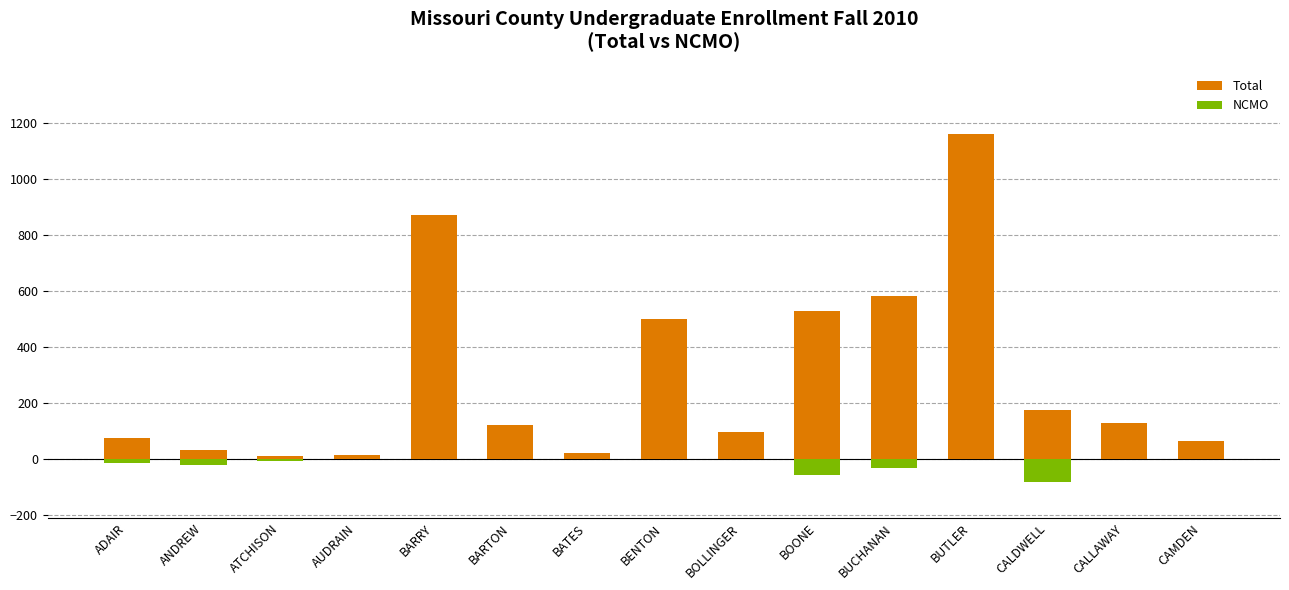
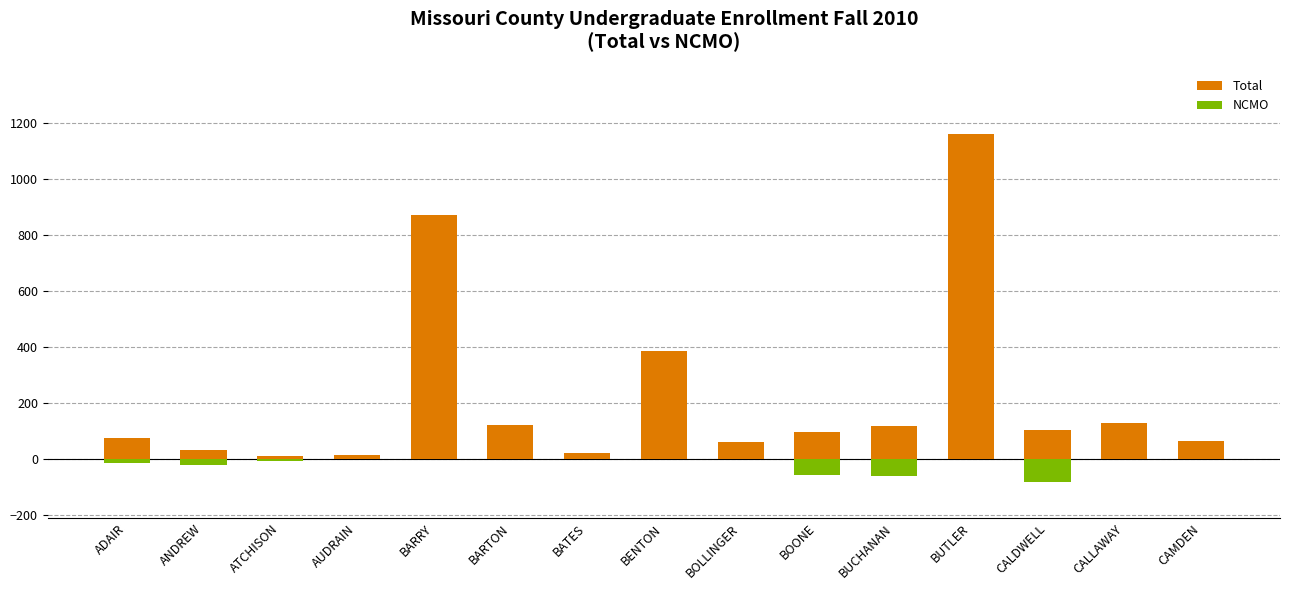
  {
    "Total": {
      "ADAIR": 70,
      "ANDREW": 30,
      "ATCHISON": 10,
      "AUDRAIN": 10,
      "BARRY": 870,
      "BARTON": 120,
      "BATES": 20,
-     "BENTON": 500,
-     "BOLLINGER": 90,
-     "BOONE": 530,
-     "BUCHANAN": 580,
+     "BENTON": 390,
+     "BOLLINGER": 60,
+     "BOONE": 100,
+     "BUCHANAN": 120,
      "BUTLER": 1160,
-     "CALDWELL": 170,
+     "CALDWELL": 100,
      "CALLAWAY": 130,
      "CAMDEN": 60
    },
    "NCMO": {
      "ADAIR": -20,
      "ANDREW": -20,
      "ATCHISON": -10,
      "BARRY": 0,
      "BENTON": 0,
      "BOLLINGER": 0,
      "BOONE": -60,
-     "BUCHANAN": -30,
+     "BUCHANAN": -60,
      "BUTLER": 0,
      "CALDWELL": -90,
      "CALLAWAY": 0
    }
  }
